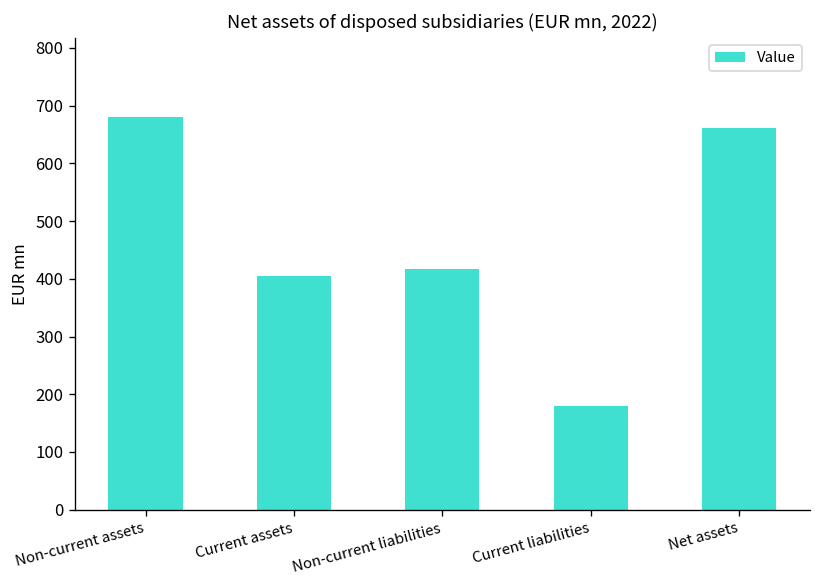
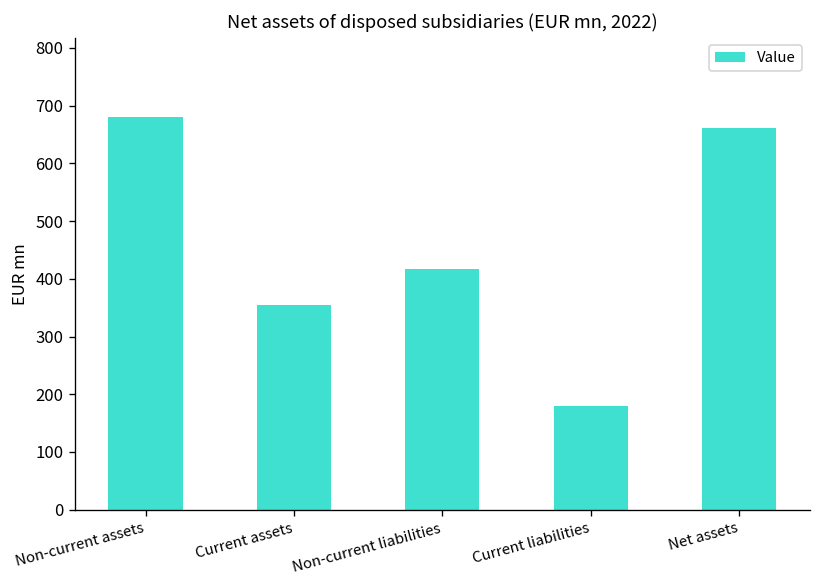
  {
    "Non-current assets": 680,
-   "Current assets": 400,
+   "Current assets": 350,
    "Non-current liabilities": 420,
    "Current liabilities": 180,
    "Net assets": 660
  }
